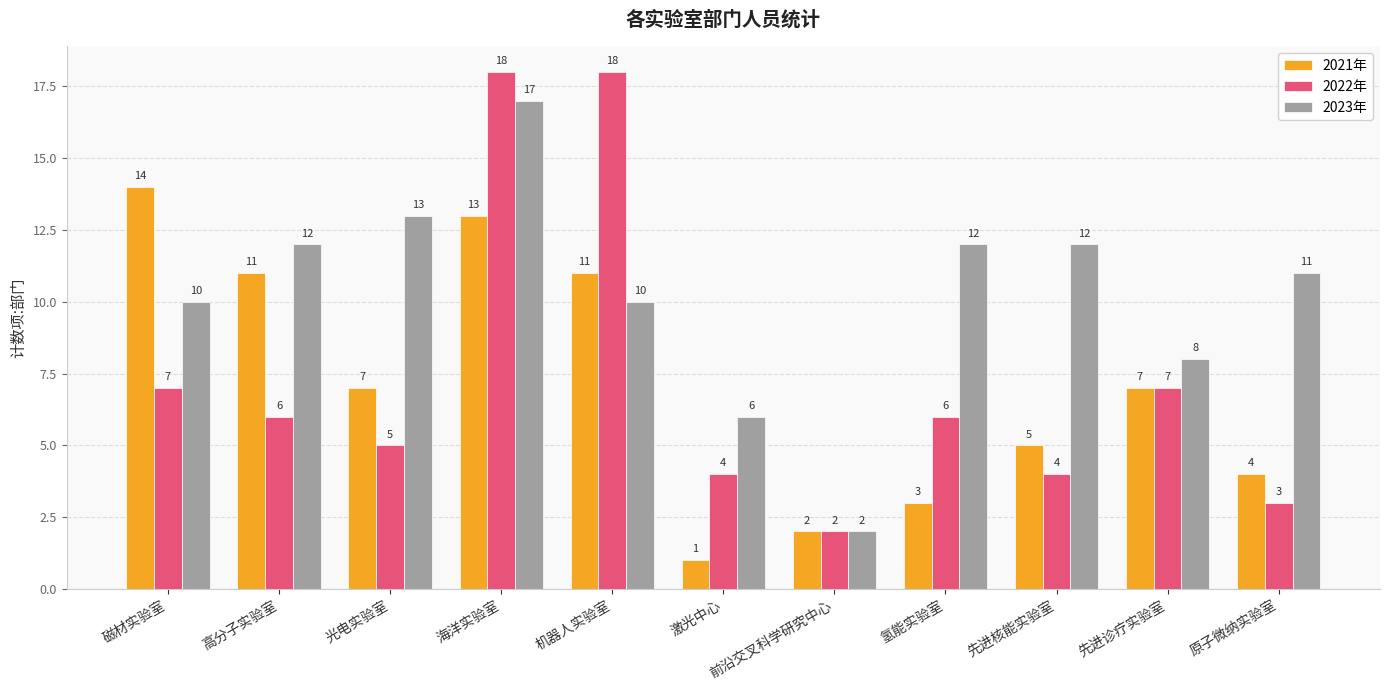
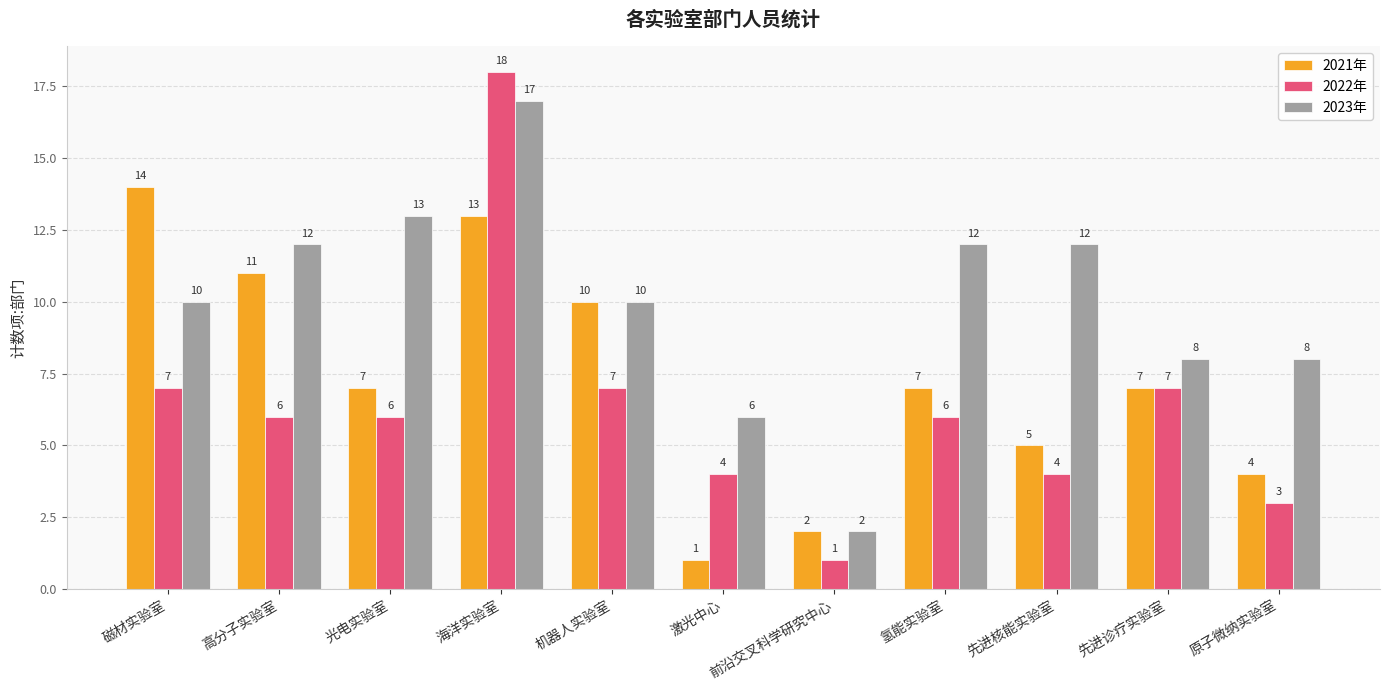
  {
    "2021年": {
      "磁材实验室": 14,
      "高分子实验室": 11,
      "光电实验室": 7,
      "海洋实验室": 13,
-     "机器人实验室": 11,
+     "机器人实验室": 10,
      "激光中心": 1,
      "前沿交叉科学研究中心": 2,
-     "氢能实验室": 3,
+     "氢能实验室": 7,
      "先进核能实验室": 5,
      "先进诊疗实验室": 7,
      "原子微纳实验室": 4
    },
    "2022年": {
      "磁材实验室": 7,
      "高分子实验室": 6,
-     "光电实验室": 5,
+     "光电实验室": 6,
      "海洋实验室": 18,
-     "机器人实验室": 18,
+     "机器人实验室": 7,
      "激光中心": 4,
-     "前沿交叉科学研究中心": 2,
+     "前沿交叉科学研究中心": 1,
      "氢能实验室": 6,
      "先进核能实验室": 4,
      "先进诊疗实验室": 7,
      "原子微纳实验室": 3
    },
    "2023年": {
      "磁材实验室": 10,
      "高分子实验室": 12,
      "光电实验室": 13,
      "海洋实验室": 17,
      "机器人实验室": 10,
      "激光中心": 6,
      "前沿交叉科学研究中心": 2,
      "氢能实验室": 12,
      "先进核能实验室": 12,
      "先进诊疗实验室": 8,
-     "原子微纳实验室": 11
+     "原子微纳实验室": 8
    }
  }
